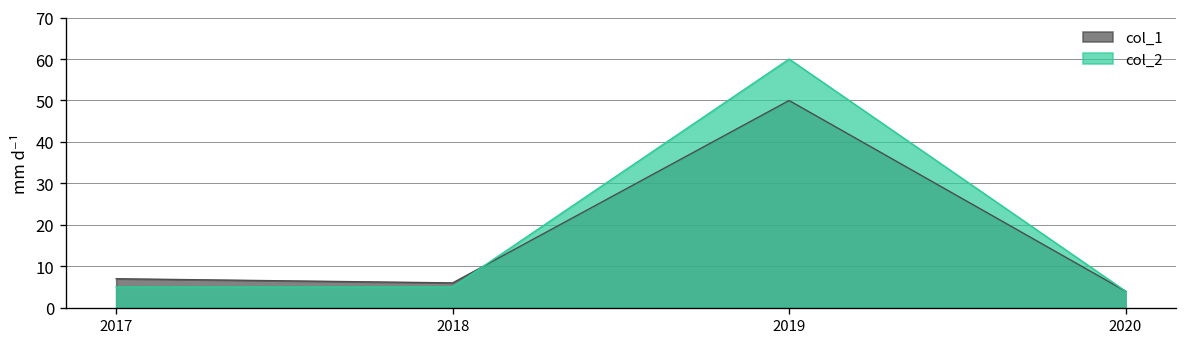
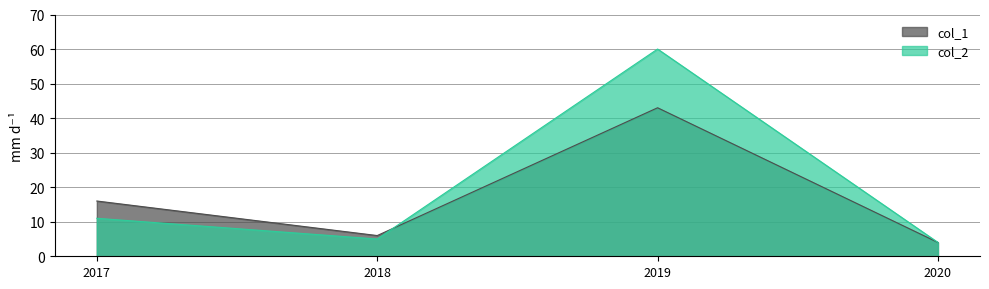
  {
    "col_1": {
-     "2017": 7,
+     "2017": 16,
      "2018": 6,
-     "2019": 50
+     "2019": 43
    },
    "col_2": {
-     "2017": 5,
+     "2017": 11,
      "2018": 5,
      "2019": 60
    }
  }
